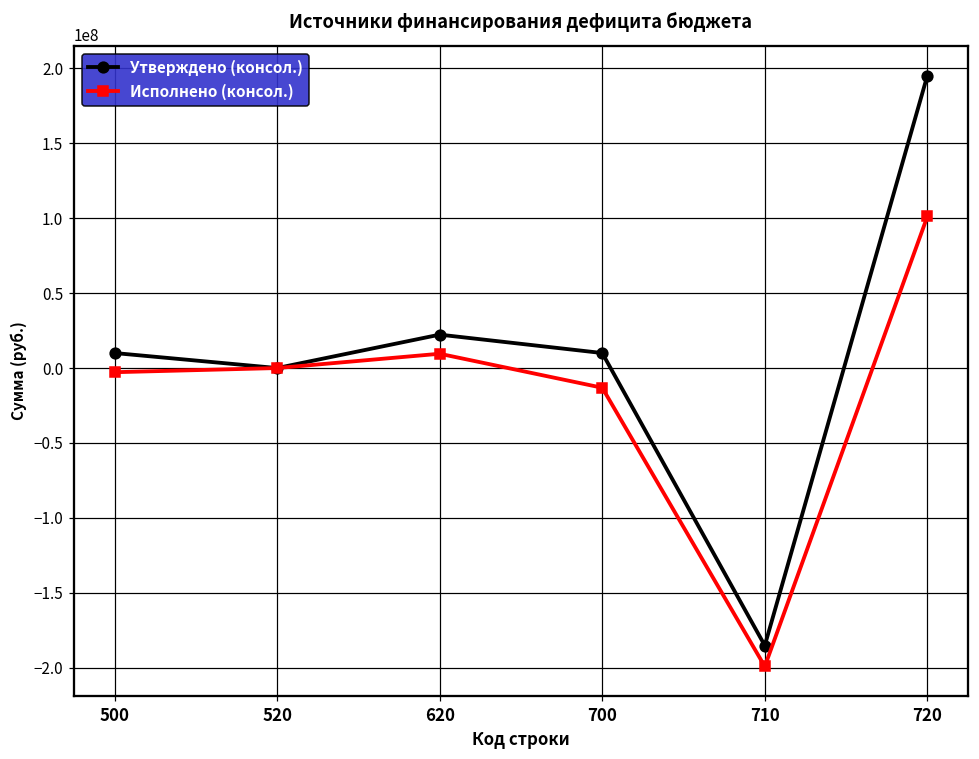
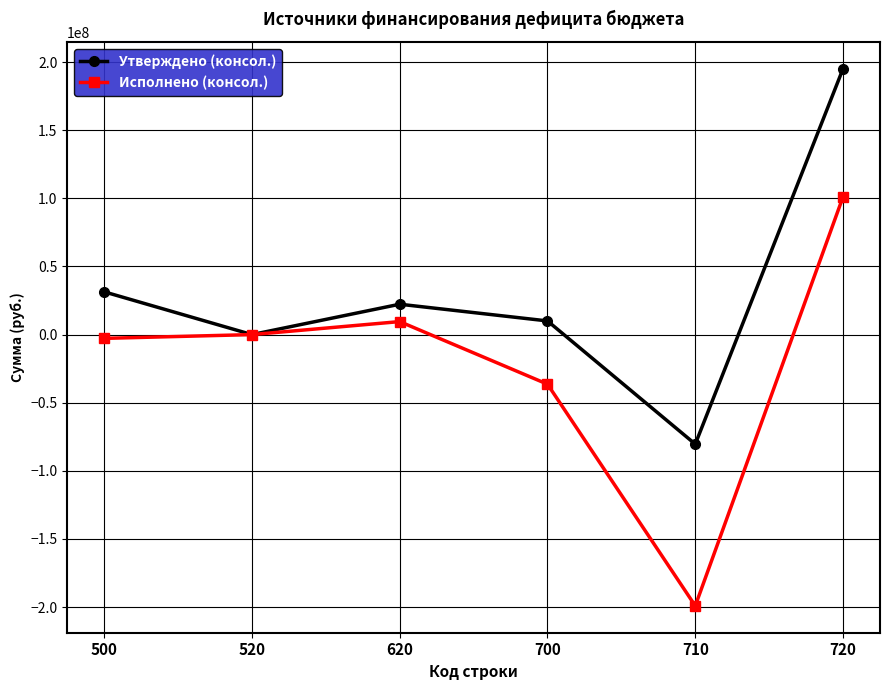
  {
    "Утверждено (консол.)": {
-     "500": 10000000,
+     "500": 31000000,
      "620": 22000000,
      "700": 10000000,
-     "710": -185000000,
+     "710": -80000000,
      "720": 195000000
    },
    "Исполнено (консол.)": {
      "500": -3000000,
      "620": 10000000,
-     "700": -13000000,
+     "700": -36000000,
      "710": -199000000,
      "720": 101000000
    }
  }
